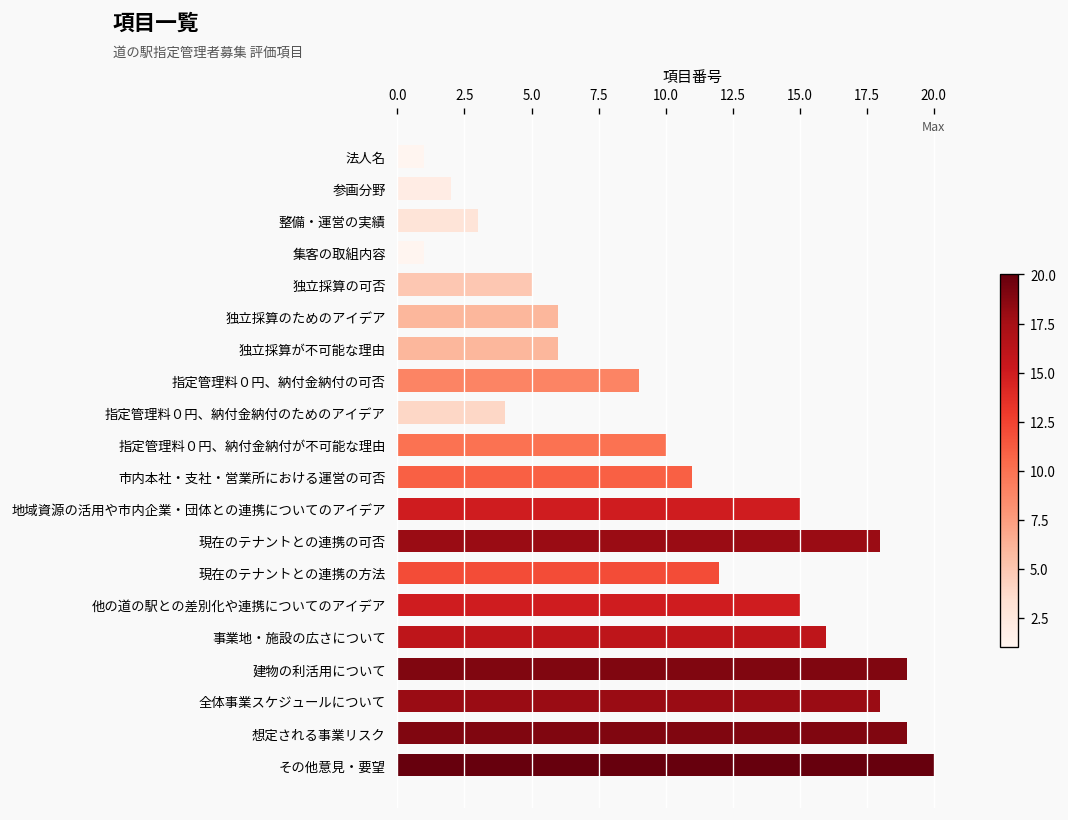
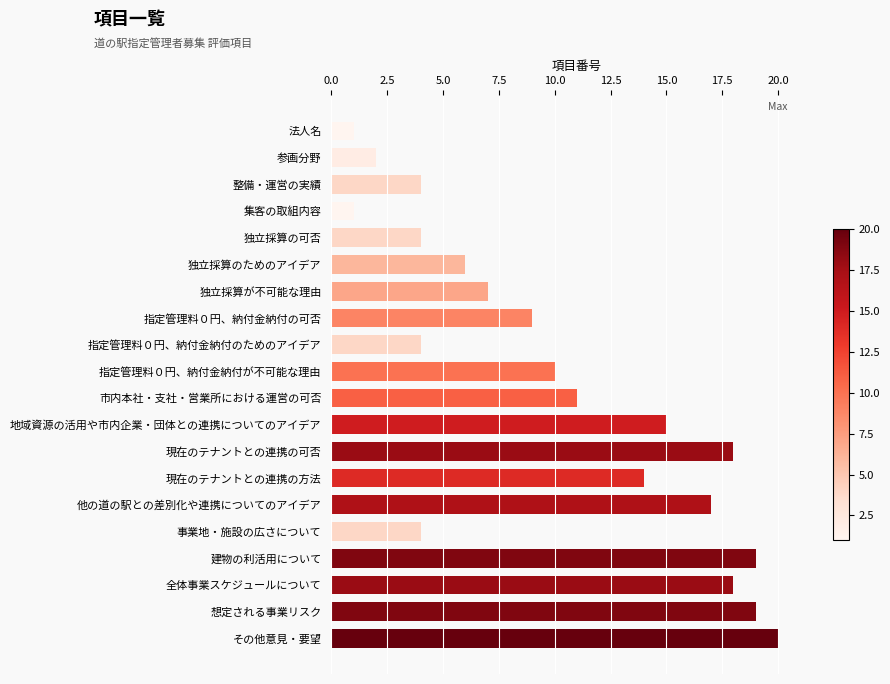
  {
    "法人名": 1,
    "参画分野": 2,
-   "整備・運営の実績": 3,
+   "整備・運営の実績": 4,
    "集客の取組内容": 1,
-   "独立採算の可否": 5,
+   "独立採算の可否": 4,
    "独立採算のためのアイデア": 6,
-   "独立採算が不可能な理由": 6,
+   "独立採算が不可能な理由": 7,
    "指定管理料０円、納付金納付の可否": 9,
    "指定管理料０円、納付金納付のためのアイデア": 4,
    "指定管理料０円、納付金納付が不可能な理由": 10,
    "市内本社・支社・営業所における運営の可否": 11,
    "地域資源の活用や市内企業・団体との連携についてのアイデア": 15,
    "現在のテナントとの連携の可否": 18,
-   "現在のテナントとの連携の方法": 12,
-   "他の道の駅との差別化や連携についてのアイデア": 15,
-   "事業地・施設の広さについて": 16,
+   "現在のテナントとの連携の方法": 14,
+   "他の道の駅との差別化や連携についてのアイデア": 17,
+   "事業地・施設の広さについて": 4,
    "建物の利活用について": 19,
    "全体事業スケジュールについて": 18,
    "想定される事業リスク": 19,
    "その他意見・要望": 20
  }
